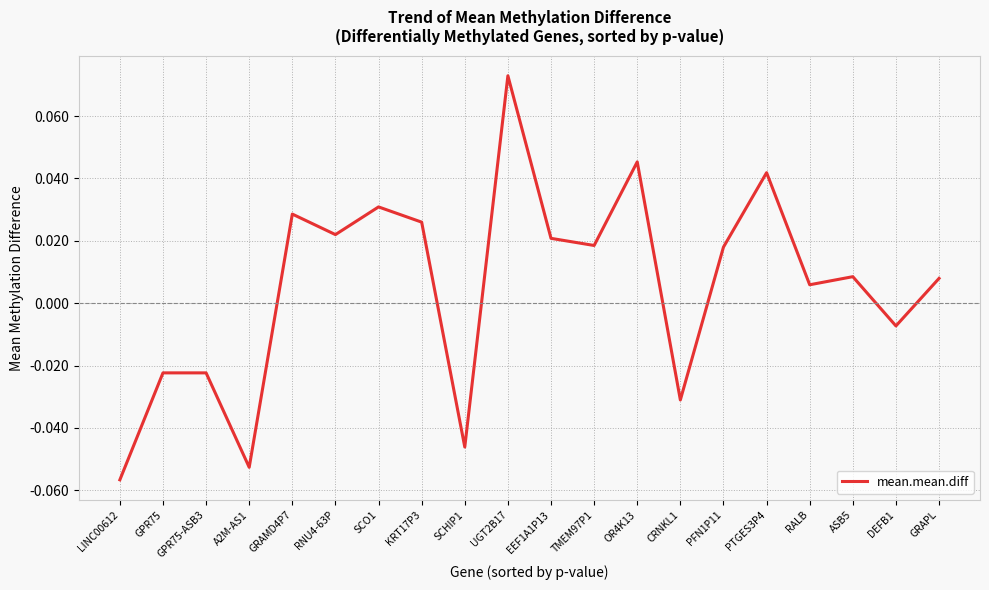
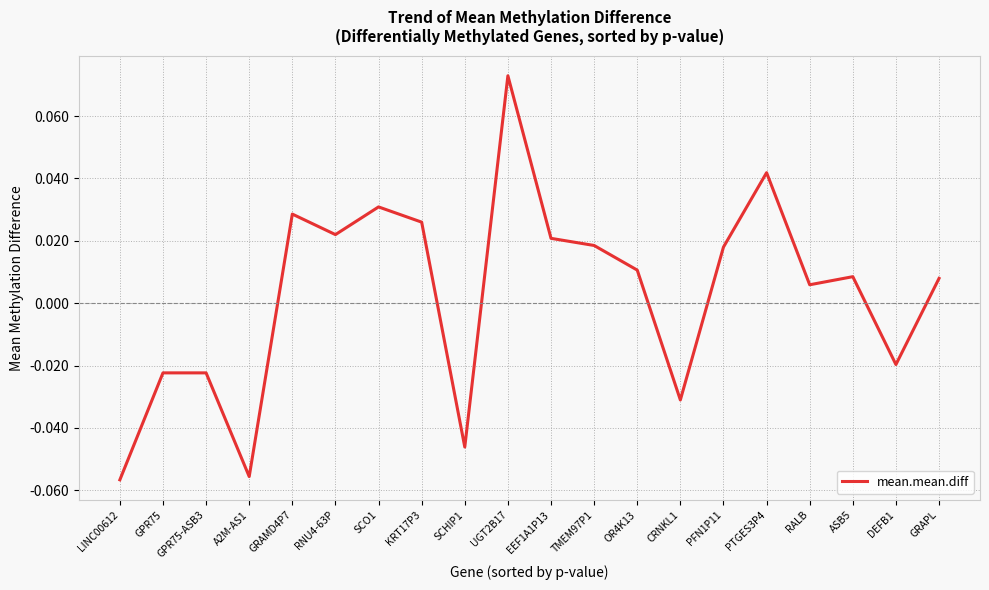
  {
    "LINC00612": -0.057,
    "GPR75": -0.022,
    "GPR75-ASB3": -0.022,
-   "A2M-AS1": -0.053,
+   "A2M-AS1": -0.056,
    "GRAMD4P7": 0.029,
    "RNU4-63P": 0.022,
    "SCO1": 0.031,
    "KRT17P3": 0.026,
    "SCHIP1": -0.046,
    "UGT2B17": 0.073,
    "EEF1A1P13": 0.021,
    "TMEM97P1": 0.018,
-   "OR4K13": 0.045,
+   "OR4K13": 0.011,
    "CRNKL1": -0.031,
    "PFN1P11": 0.018,
    "PTGES3P4": 0.042,
    "RALB": 0.006,
    "ASB5": 0.008,
-   "DEFB1": -0.007,
+   "DEFB1": -0.020,
    "GRAPL": 0.008
  }
